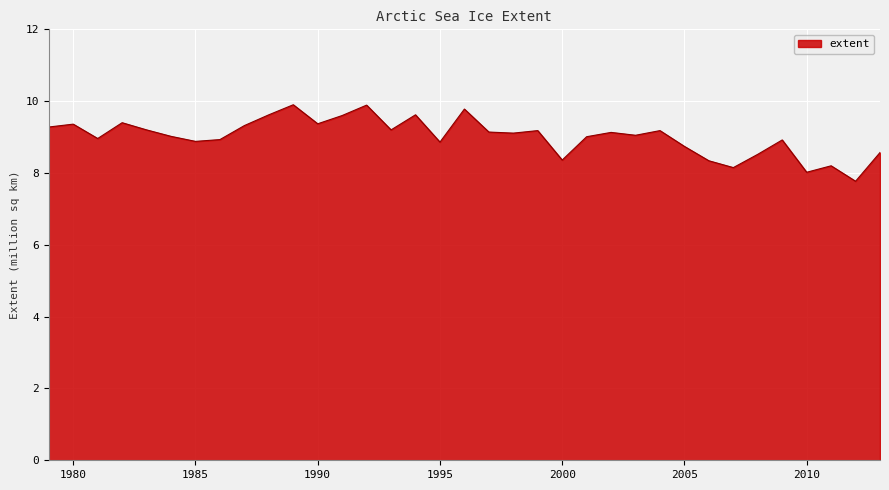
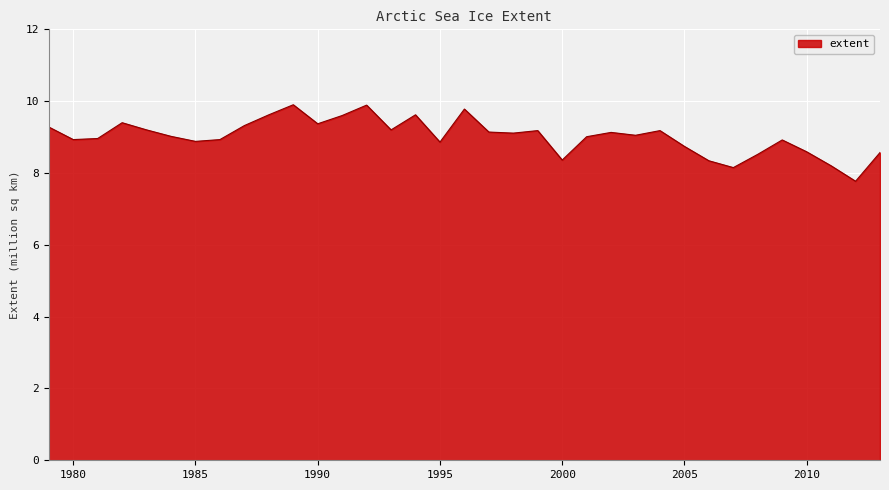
  {
-   "1980": 9.4,
+   "1980": 8.9,
    "1985": 8.9,
    "1990": 9.4,
    "1995": 8.9,
    "2000": 8.4,
    "2005": 8.7,
-   "2010": 8.0
+   "2010": 8.6
  }
